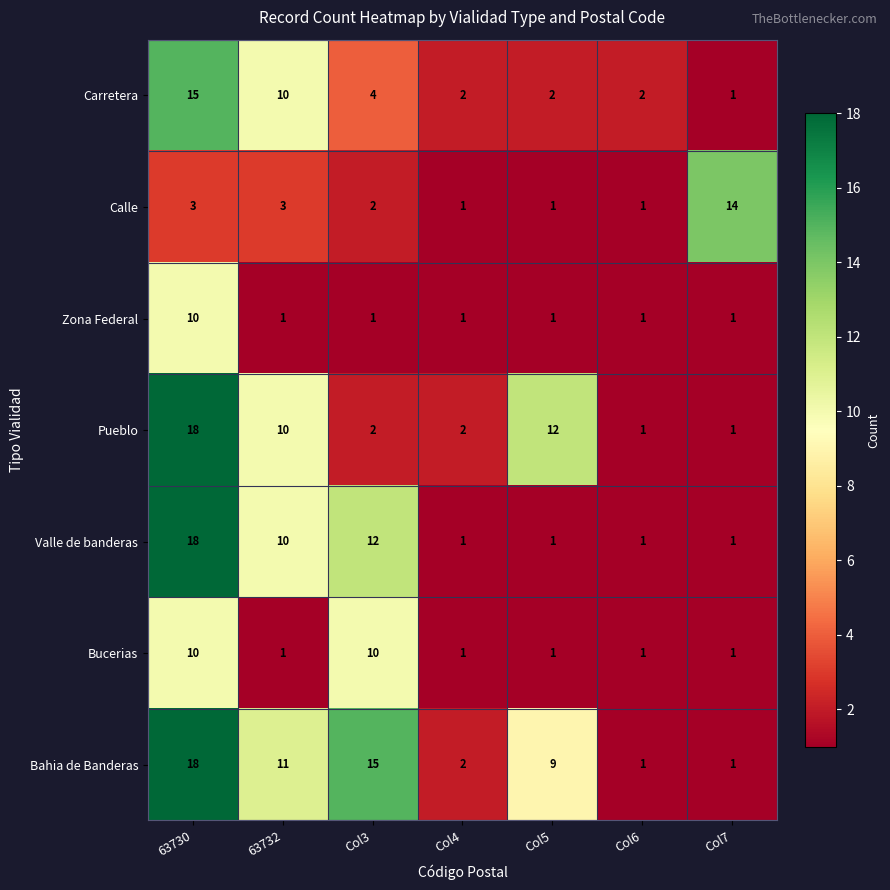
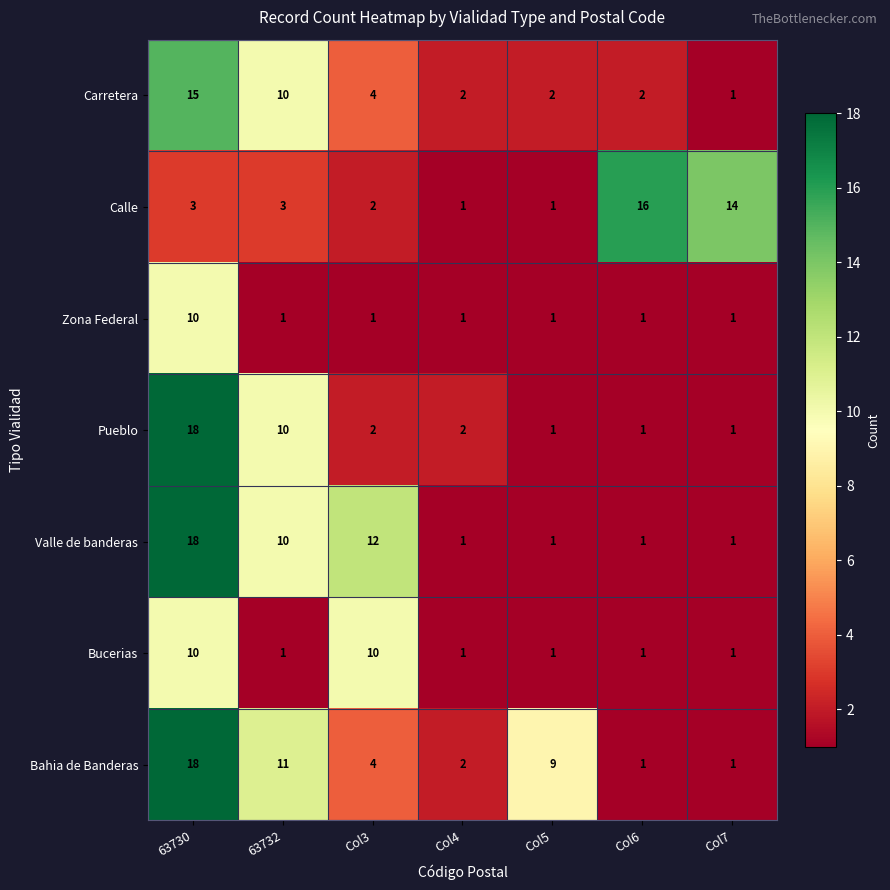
  {
    "Carretera": {
      "63730": 15,
      "63732": 10,
      "Col3": 4,
      "Col4": 2,
      "Col5": 2,
      "Col6": 2,
      "Col7": 1
    },
    "Calle": {
      "63730": 3,
      "63732": 3,
      "Col3": 2,
      "Col4": 1,
      "Col5": 1,
-     "Col6": 1,
+     "Col6": 16,
      "Col7": 14
    },
    "Zona Federal": {
      "63730": 10,
      "63732": 1,
      "Col3": 1,
      "Col4": 1,
      "Col5": 1,
      "Col6": 1,
      "Col7": 1
    },
    "Pueblo": {
      "63730": 18,
      "63732": 10,
      "Col3": 2,
      "Col4": 2,
-     "Col5": 12,
+     "Col5": 1,
      "Col6": 1,
      "Col7": 1
    },
    "Valle de banderas": {
      "63730": 18,
      "63732": 10,
      "Col3": 12,
      "Col4": 1,
      "Col5": 1,
      "Col6": 1,
      "Col7": 1
    },
    "Bucerias": {
      "63730": 10,
      "63732": 1,
      "Col3": 10,
      "Col4": 1,
      "Col5": 1,
      "Col6": 1,
      "Col7": 1
    },
    "Bahia de Banderas": {
      "63730": 18,
      "63732": 11,
-     "Col3": 15,
+     "Col3": 4,
      "Col4": 2,
      "Col5": 9,
      "Col6": 1,
      "Col7": 1
    }
  }
